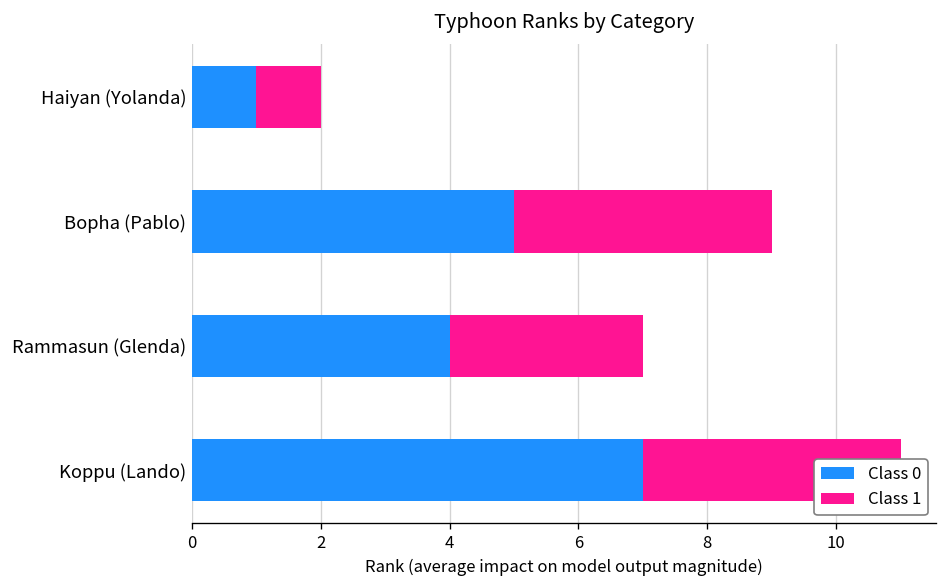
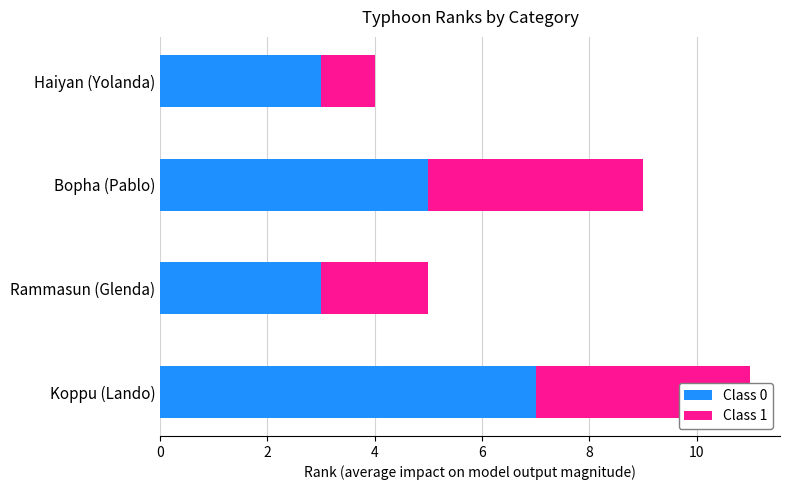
  {
    "Class 0": {
-     "Haiyan (Yolanda)": 1,
+     "Haiyan (Yolanda)": 3,
      "Bopha (Pablo)": 5,
-     "Rammasun (Glenda)": 4,
+     "Rammasun (Glenda)": 3,
      "Koppu (Lando)": 7
    },
    "Class 1": {
      "Haiyan (Yolanda)": 1,
      "Bopha (Pablo)": 4,
-     "Rammasun (Glenda)": 3
+     "Rammasun (Glenda)": 2
    }
  }
